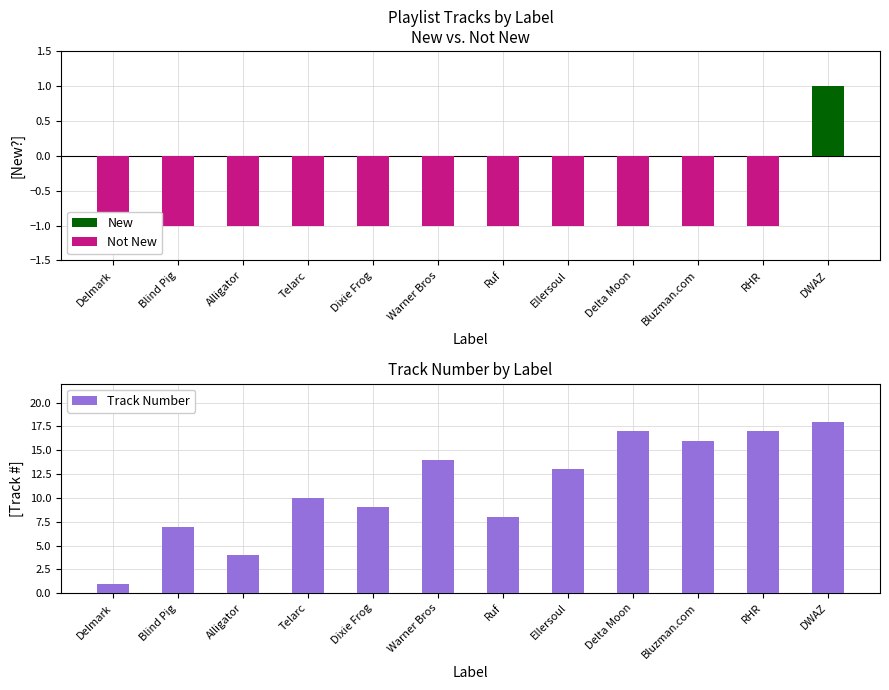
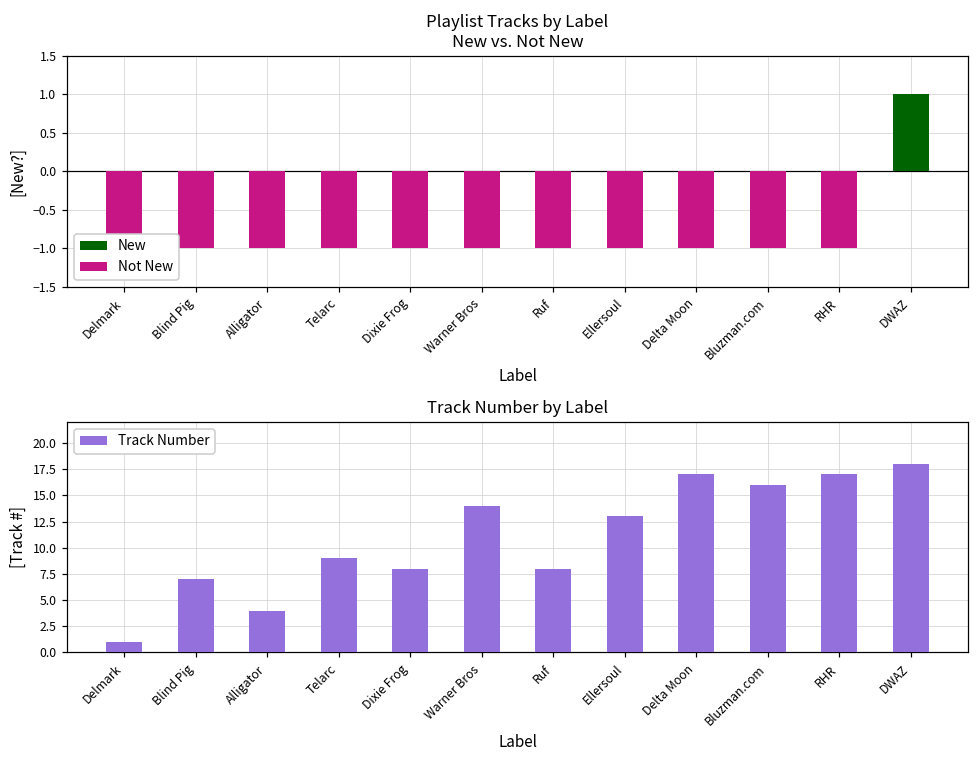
  {
    "Playlist Tracks by Label New vs. Not New": {
      "New": {
        "Delmark": 0.0,
        "Blind Pig": 0.0,
        "Alligator": 0.0,
        "Telarc": 0.0,
        "Dixie Frog": 0.0,
        "Warner Bros": 0.0,
        "Ruf": 0.0,
        "Ellersoul": 0.0,
        "Delta Moon": 0.0,
        "Bluzman.com": 0.0,
        "RHR": 0.0,
        "DWAZ": 1.0
      },
      "Not New": {
        "Blind Pig": -1.0,
        "Alligator": -1.0,
        "Telarc": -1.0,
        "Dixie Frog": -1.0,
        "Warner Bros": -1.0,
        "Ruf": -1.0,
        "Ellersoul": -1.0,
        "Delta Moon": -1.0,
        "Bluzman.com": -1.0,
        "RHR": -1.0,
        "DWAZ": 0.0
      }
    },
    "Track Number by Label": {
      "Delmark": 1,
      "Blind Pig": 7,
      "Alligator": 4,
-     "Telarc": 10,
-     "Dixie Frog": 9,
+     "Telarc": 9,
+     "Dixie Frog": 8,
      "Warner Bros": 14,
      "Ruf": 8,
      "Ellersoul": 13,
      "Delta Moon": 17,
      "Bluzman.com": 16,
      "RHR": 17,
      "DWAZ": 18
    }
  }
